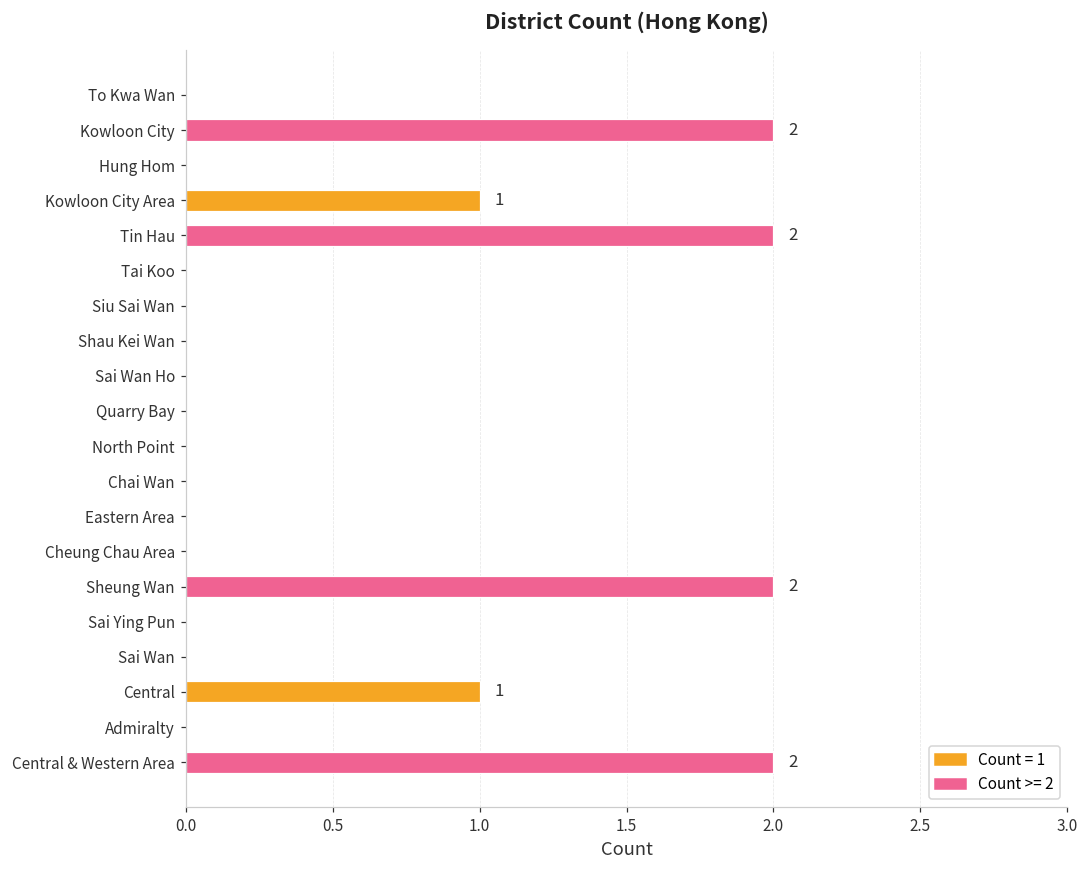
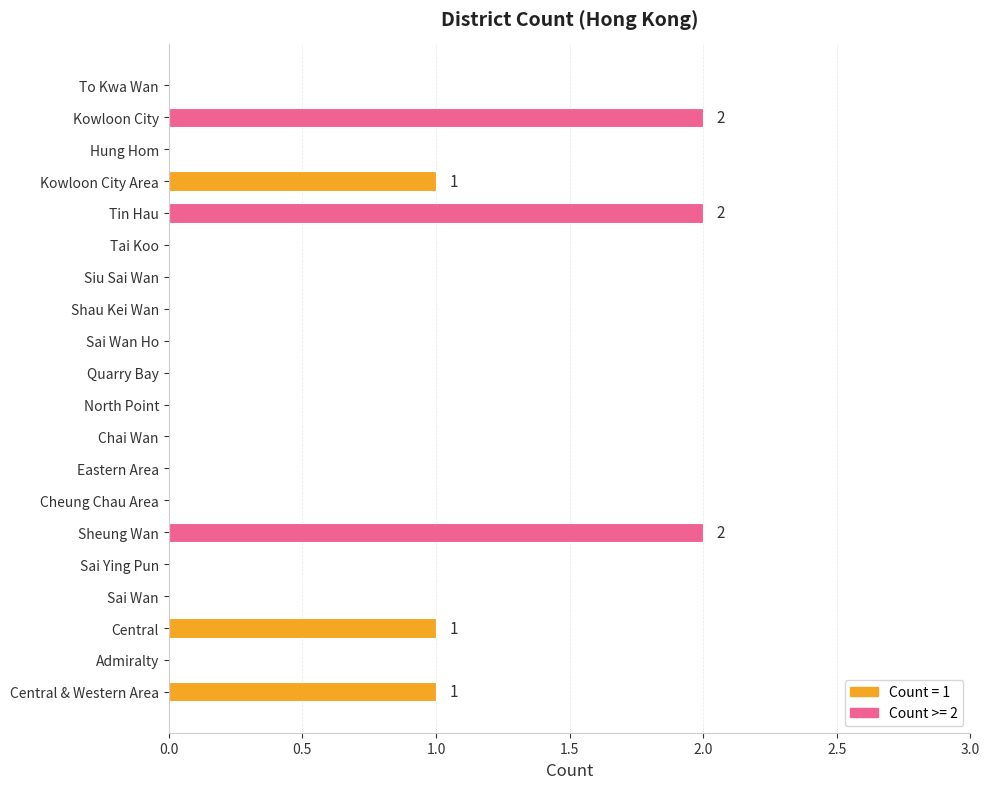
  {
    "Kowloon City": 2,
    "Kowloon City Area": 1,
    "Tin Hau": 2,
    "Sheung Wan": 2,
    "Central": 1,
-   "Central & Western Area": 2
+   "Central & Western Area": 1
  }
